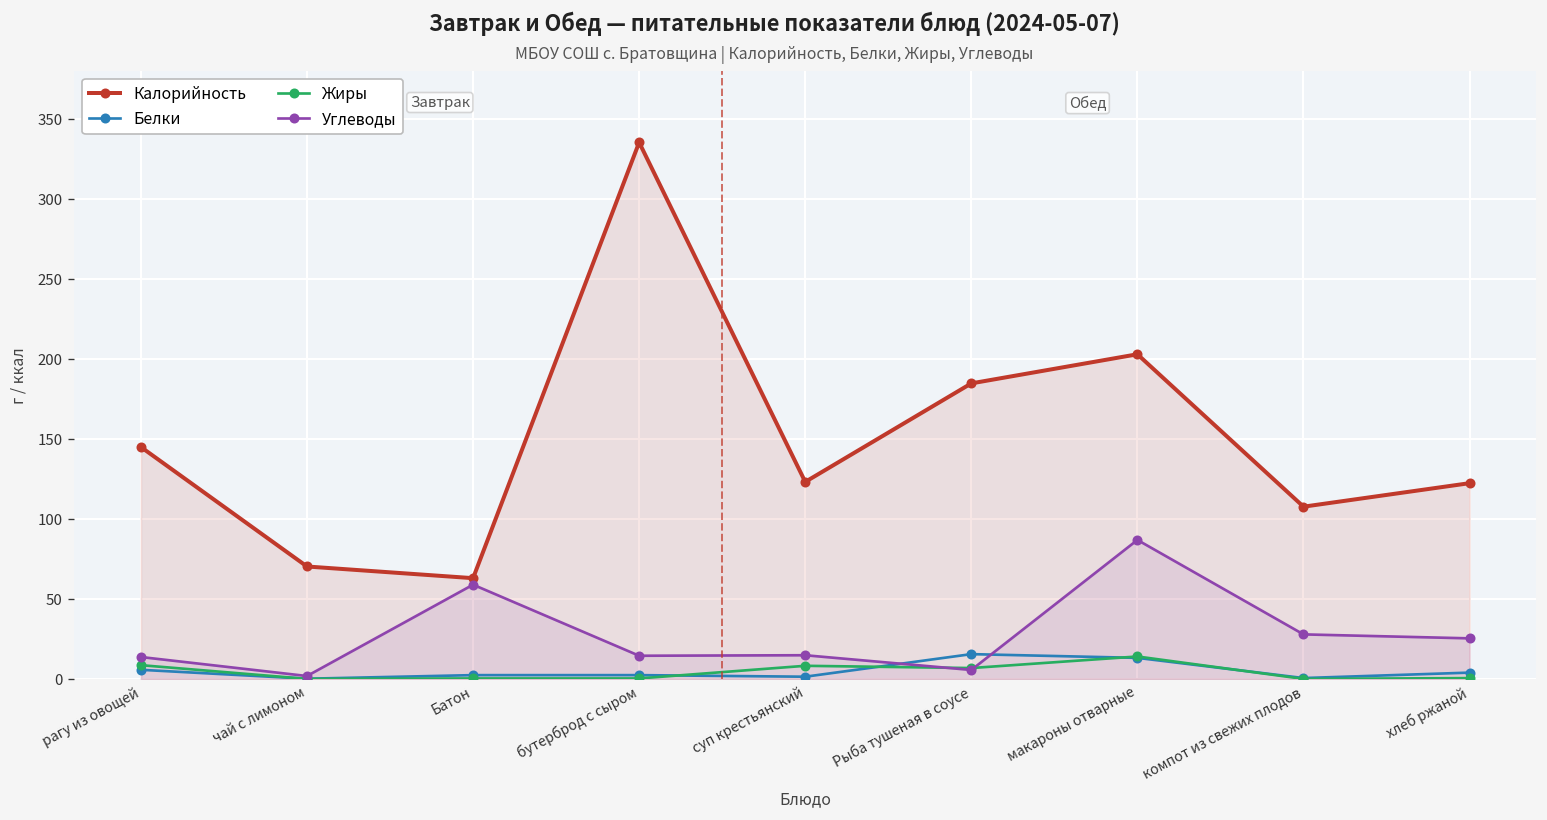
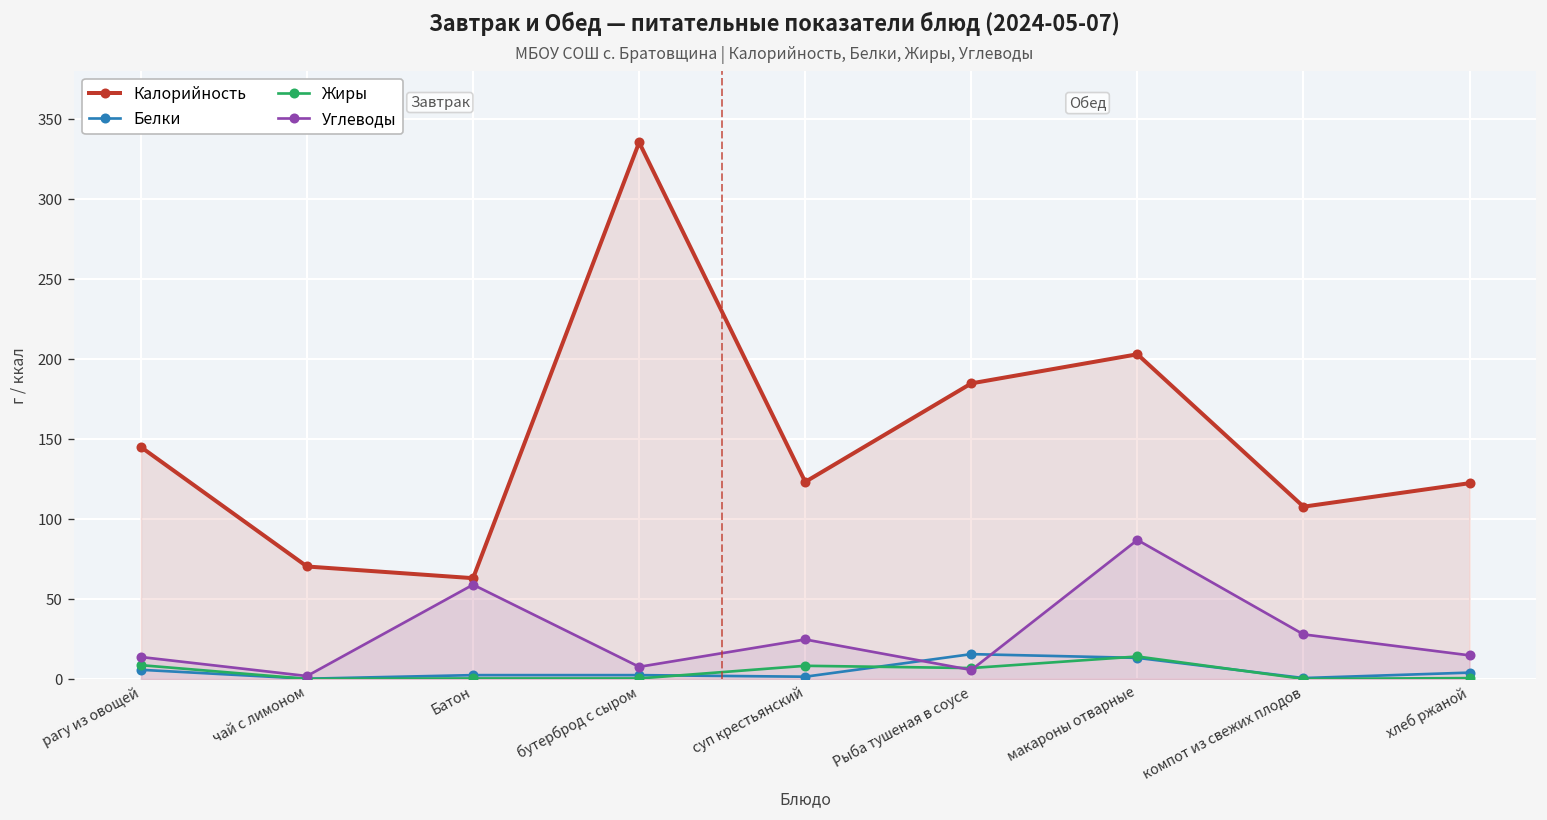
  {
    "Калорийность": {
      "рагу из овощей": 145,
      "чай с лимоном": 70,
      "Батон": 63,
      "бутерброд с сыром": 335,
      "суп крестьянский": 123,
      "Рыба тушеная в соусе": 185,
      "макароны отварные": 203,
      "компот из свежих плодов": 108,
      "хлеб ржаной": 122
    },
    "Белки": {
      "рагу из овощей": 6,
      "Батон": 2,
      "бутерброд с сыром": 2,
      "суп крестьянский": 1,
      "Рыба тушеная в соусе": 16,
      "хлеб ржаной": 4
    },
    "Жиры": {
      "рагу из овощей": 9,
      "Батон": 0,
      "бутерброд с сыром": 0,
      "суп крестьянский": 8,
      "хлеб ржаной": 1
    },
    "Углеводы": {
      "рагу из овощей": 14,
      "Батон": 59,
-     "бутерброд с сыром": 14,
-     "суп крестьянский": 15,
+     "бутерброд с сыром": 8,
+     "суп крестьянский": 25,
      "макароны отварные": 87,
      "компот из свежих плодов": 28,
-     "хлеб ржаной": 25
+     "хлеб ржаной": 15
    }
  }
